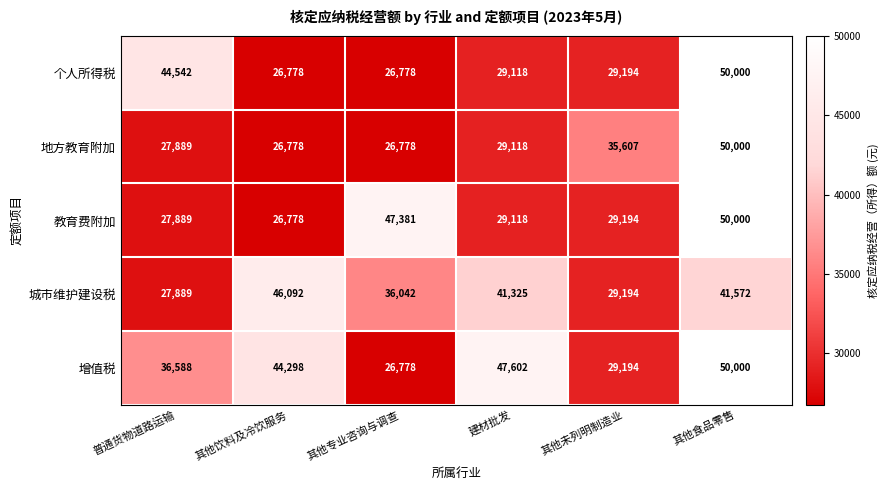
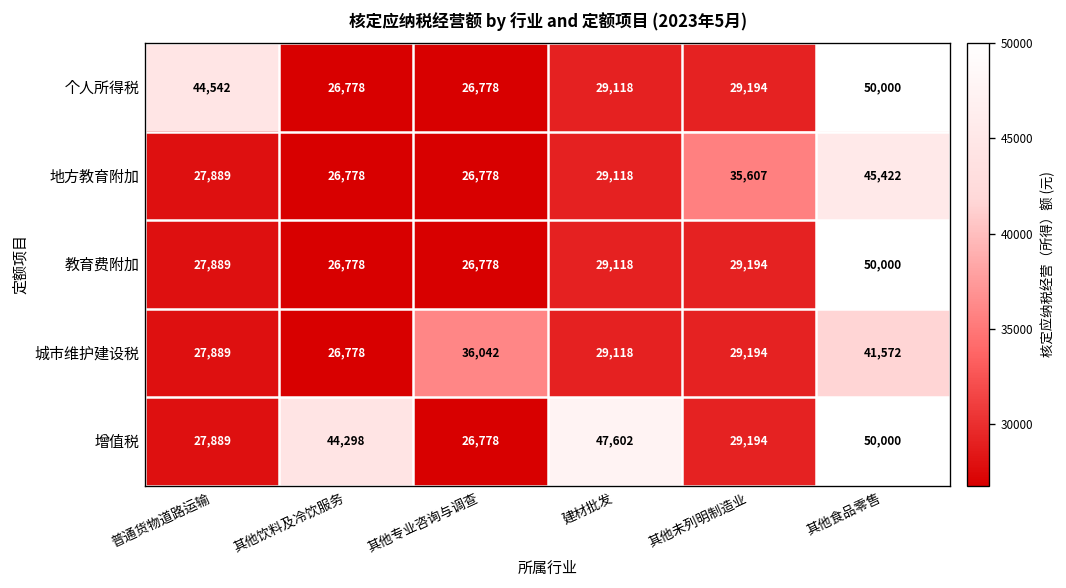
  {
    "个人所得税": {
      "普通货物道路运输": "44,542",
      "其他饮料及冷饮服务": "26,778",
      "其他专业咨询与调查": "26,778",
      "建材批发": "29,118",
      "其他未列明制造业": "29,194",
      "其他食品零售": "50,000"
    },
    "地方教育附加": {
      "普通货物道路运输": "27,889",
      "其他饮料及冷饮服务": "26,778",
      "其他专业咨询与调查": "26,778",
      "建材批发": "29,118",
      "其他未列明制造业": "35,607",
-     "其他食品零售": "50,000"
+     "其他食品零售": "45,422"
    },
    "教育费附加": {
      "普通货物道路运输": "27,889",
      "其他饮料及冷饮服务": "26,778",
-     "其他专业咨询与调查": "47,381",
+     "其他专业咨询与调查": "26,778",
      "建材批发": "29,118",
      "其他未列明制造业": "29,194",
      "其他食品零售": "50,000"
    },
    "城市维护建设税": {
      "普通货物道路运输": "27,889",
-     "其他饮料及冷饮服务": "46,092",
+     "其他饮料及冷饮服务": "26,778",
      "其他专业咨询与调查": "36,042",
-     "建材批发": "41,325",
+     "建材批发": "29,118",
      "其他未列明制造业": "29,194",
      "其他食品零售": "41,572"
    },
    "增值税": {
-     "普通货物道路运输": "36,588",
+     "普通货物道路运输": "27,889",
      "其他饮料及冷饮服务": "44,298",
      "其他专业咨询与调查": "26,778",
      "建材批发": "47,602",
      "其他未列明制造业": "29,194",
      "其他食品零售": "50,000"
    }
  }
